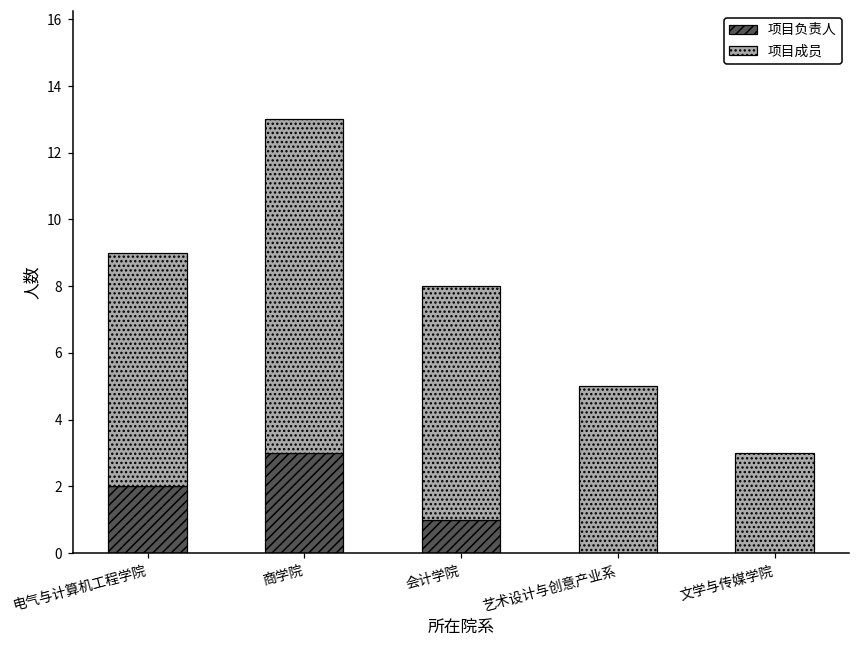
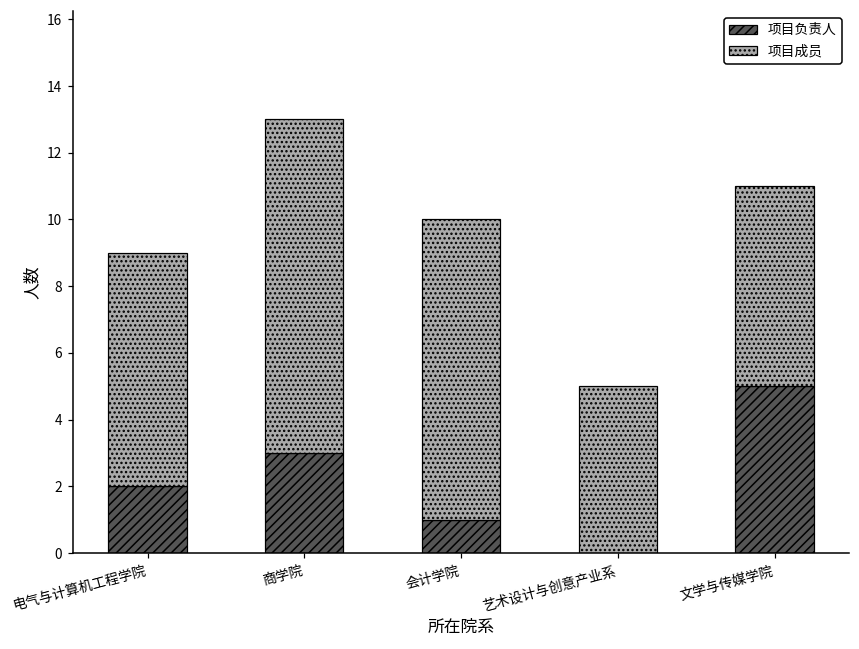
  {
    "项目负责人": {
      "电气与计算机工程学院": 2,
      "商学院": 3,
      "会计学院": 1,
      "艺术设计与创意产业系": 0,
-     "文学与传媒学院": 0
+     "文学与传媒学院": 5
    },
    "项目成员": {
      "电气与计算机工程学院": 7,
      "商学院": 10,
-     "会计学院": 7,
+     "会计学院": 9,
      "艺术设计与创意产业系": 5,
-     "文学与传媒学院": 3
+     "文学与传媒学院": 6
    }
  }
